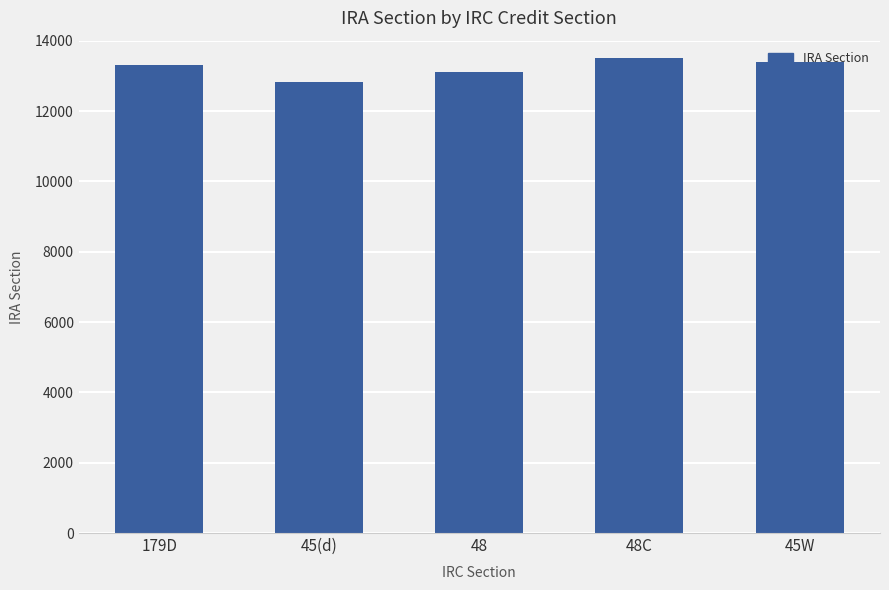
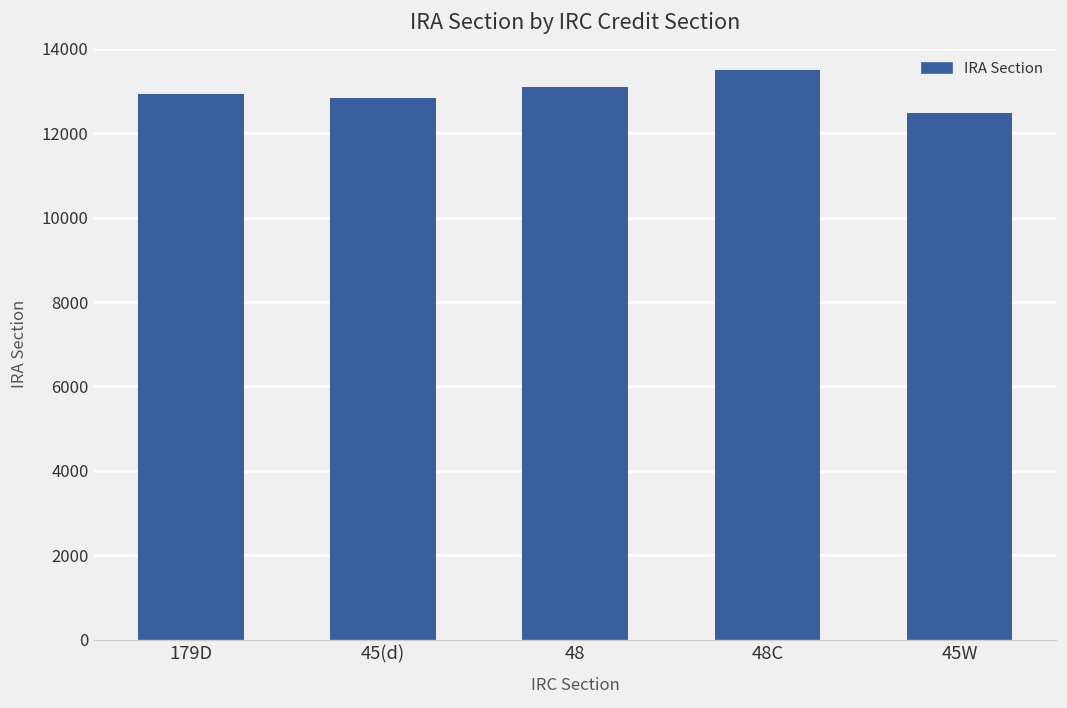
  {
-   "179D": 13300,
+   "179D": 12900,
    "45(d)": 12800,
    "48": 13100,
    "48C": 13500,
-   "45W": 13400
+   "45W": 12500
  }
